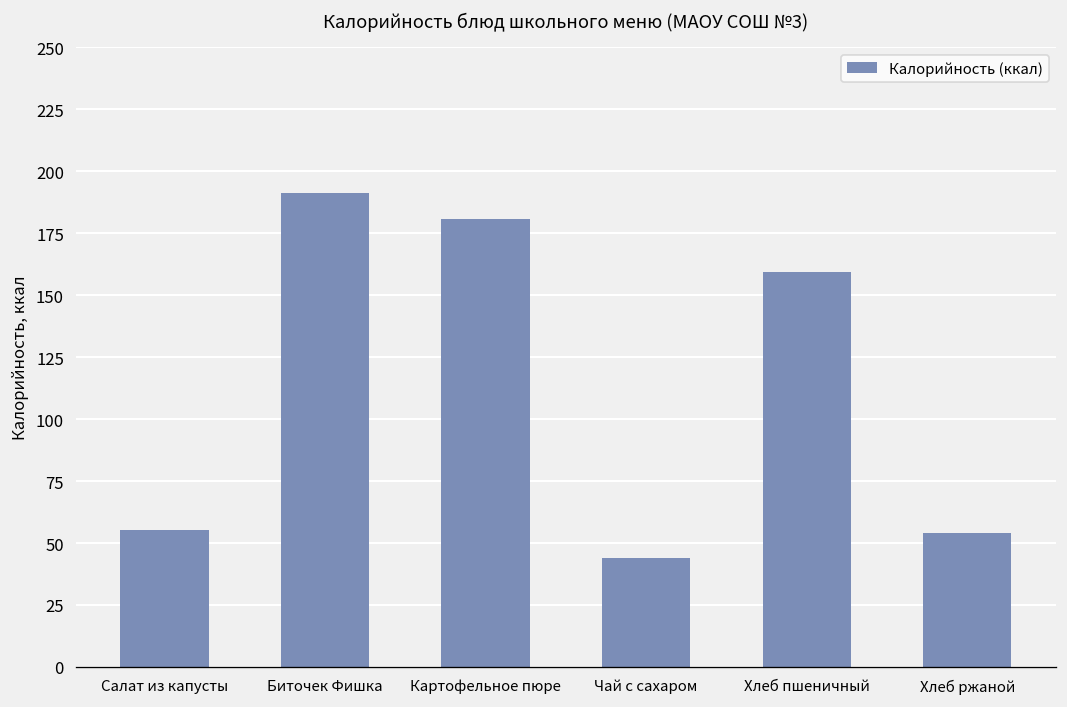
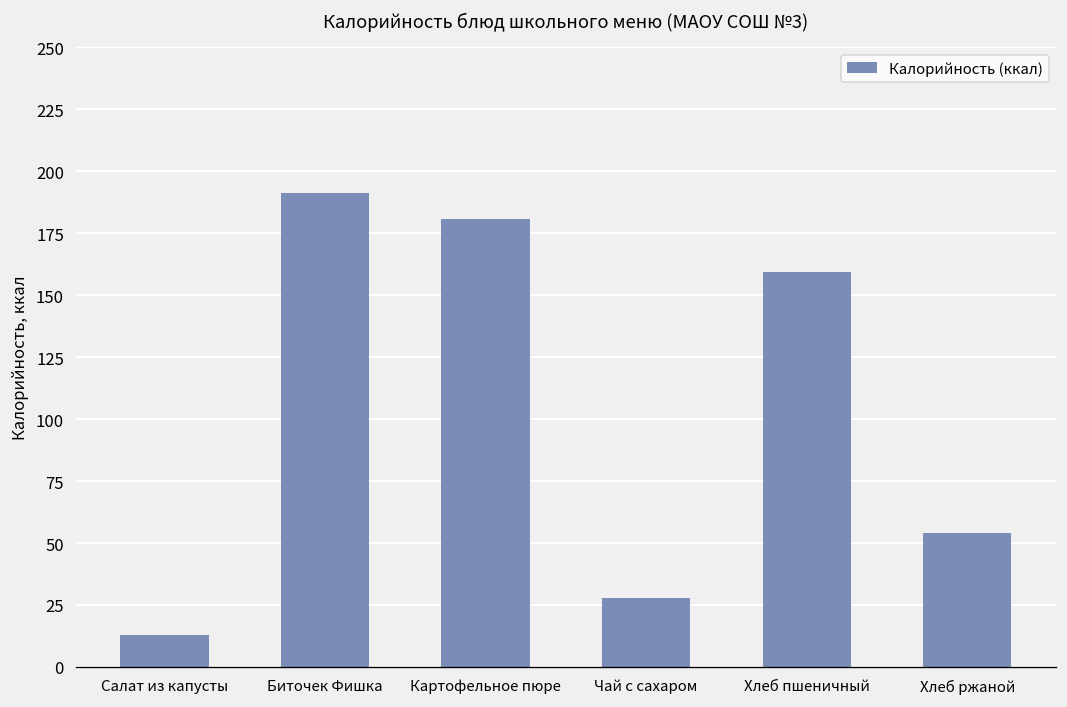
  {
-   "Салат из капусты": 55,
+   "Салат из капусты": 13,
    "Биточек Фишка": 191,
    "Картофельное пюре": 181,
-   "Чай с сахаром": 44,
+   "Чай с сахаром": 28,
    "Хлеб пшеничный": 159,
    "Хлеб ржаной": 54
  }
